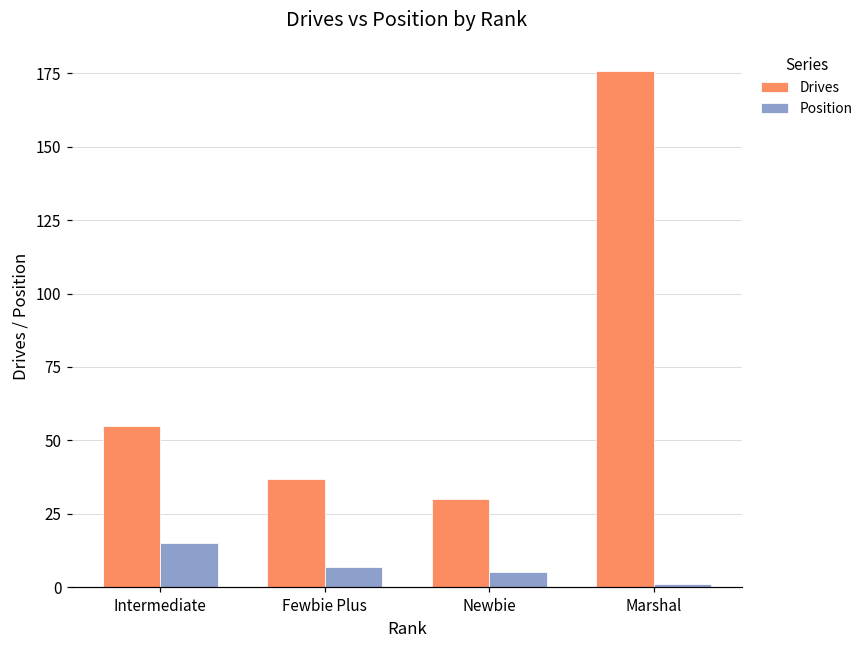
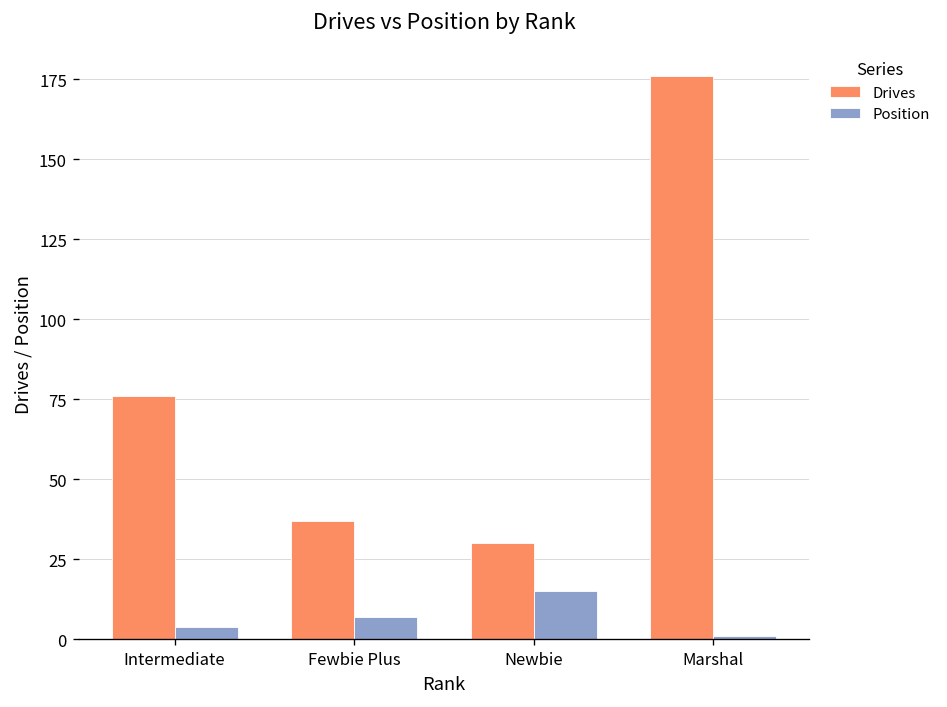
  {
    "Drives": {
-     "Intermediate": 55,
+     "Intermediate": 76,
      "Fewbie Plus": 37,
      "Newbie": 30,
      "Marshal": 176
    },
    "Position": {
-     "Intermediate": 15,
+     "Intermediate": 4,
      "Fewbie Plus": 7,
-     "Newbie": 5,
+     "Newbie": 15,
      "Marshal": 1
    }
  }
